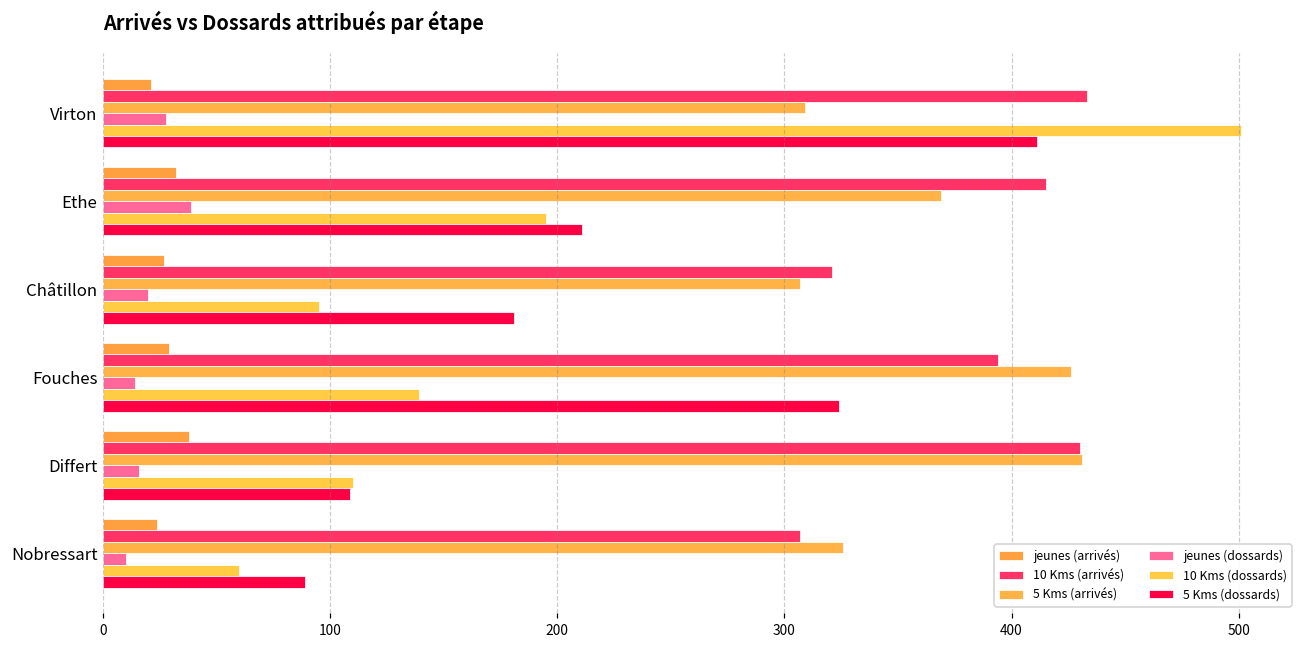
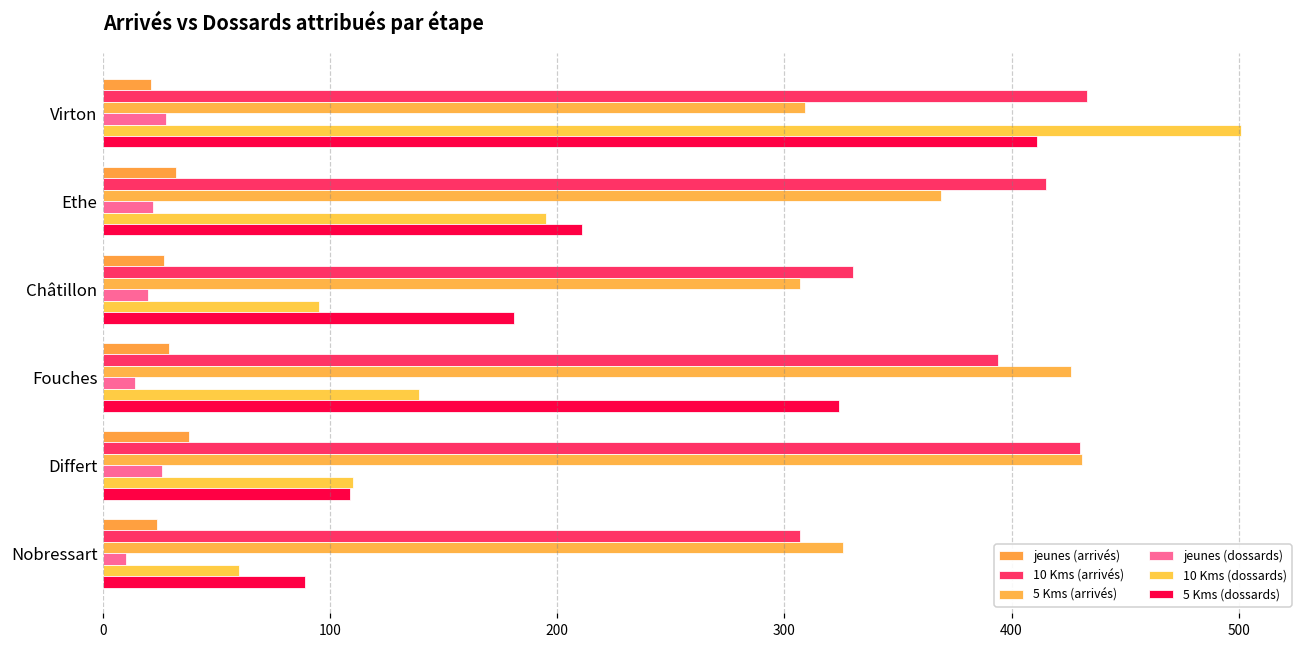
  {
    "10 Kms (arrivés)": {
      "Virton": 433,
      "Ethe": 415,
-     "Châtillon": 321,
+     "Châtillon": 330,
      "Fouches": 394,
      "Differt": 430,
      "Nobressart": 307
    },
    "jeunes (dossards)": {
      "Virton": 28,
-     "Ethe": 39,
+     "Ethe": 22,
      "Châtillon": 20,
      "Fouches": 14,
-     "Differt": 16,
+     "Differt": 26,
      "Nobressart": 10
    },
    "5 Kms (dossards)": {
      "Virton": 411,
      "Ethe": 211,
      "Châtillon": 181,
      "Fouches": 324,
      "Differt": 109,
      "Nobressart": 89
    }
  }
